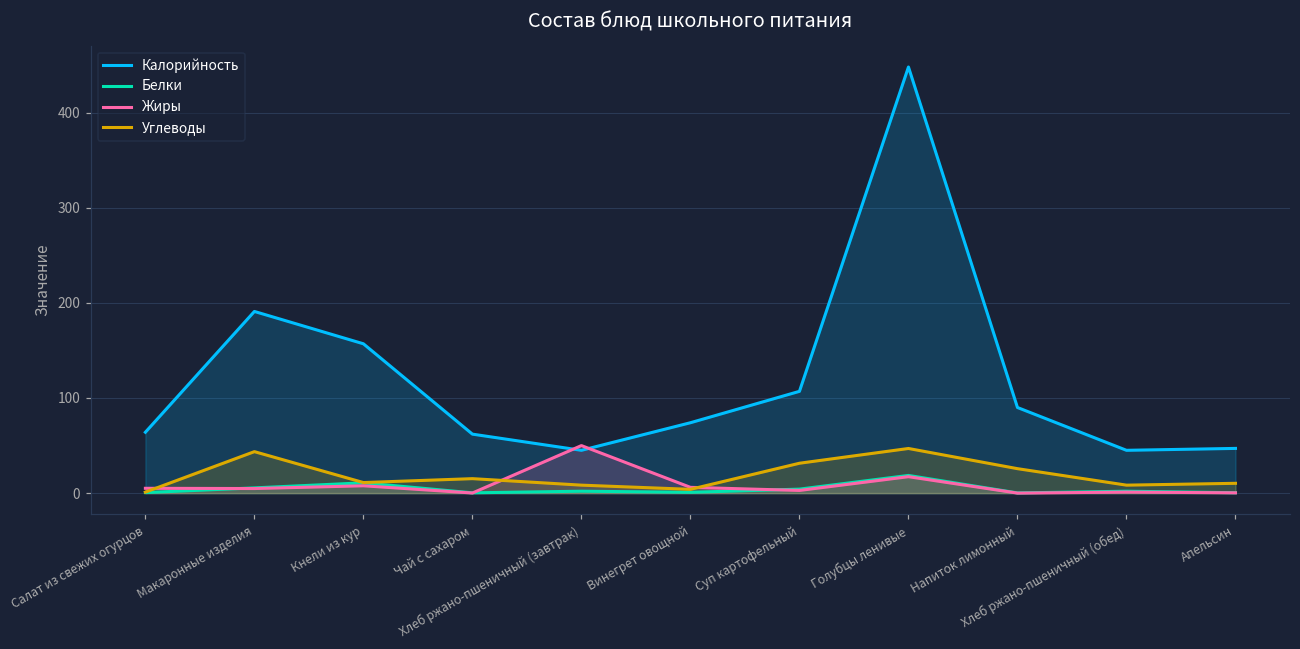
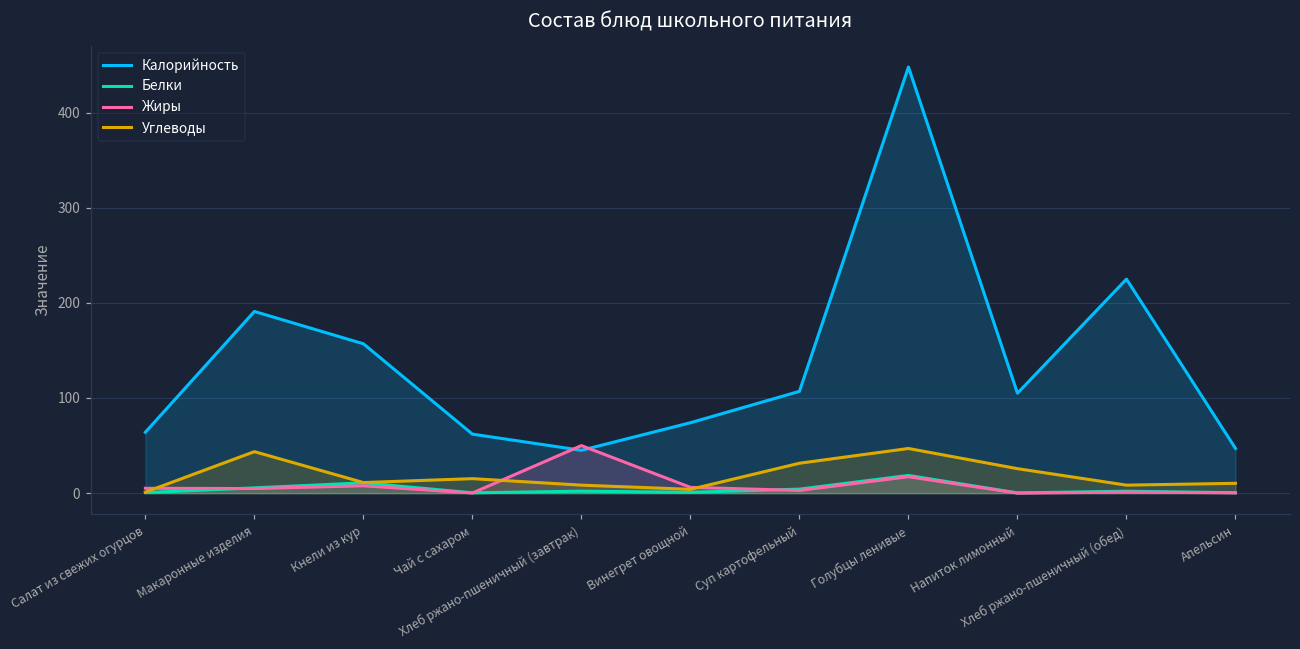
  {
    "Калорийность": {
      "Салат из свежих огурцов": 60,
      "Макаронные изделия": 190,
      "Кнели из кур": 160,
      "Чай с сахаром": 60,
      "Хлеб ржано-пшеничный (завтрак)": 50,
      "Винегрет овощной": 70,
      "Суп картофельный": 110,
      "Голубцы ленивые": 450,
-     "Напиток лимонный": 90,
-     "Хлеб ржано-пшеничный (обед)": 50,
+     "Напиток лимонный": 110,
+     "Хлеб ржано-пшеничный (обед)": 230,
      "Апельсин": 50
    },
    "Белки": {
      "Хлеб ржано-пшеничный (завтрак)": 0,
      "Винегрет овощной": 0
    },
    "Жиры": {
      "Салат из свежих огурцов": 10,
      "Кнели из кур": 10,
      "Хлеб ржано-пшеничный (завтрак)": 50
    },
    "Углеводы": {
      "Макаронные изделия": 40,
      "Чай с сахаром": 20,
      "Хлеб ржано-пшеничный (завтрак)": 10,
      "Суп картофельный": 30,
      "Голубцы ленивые": 50,
      "Напиток лимонный": 30,
      "Хлеб ржано-пшеничный (обед)": 10,
      "Апельсин": 10
    }
  }
